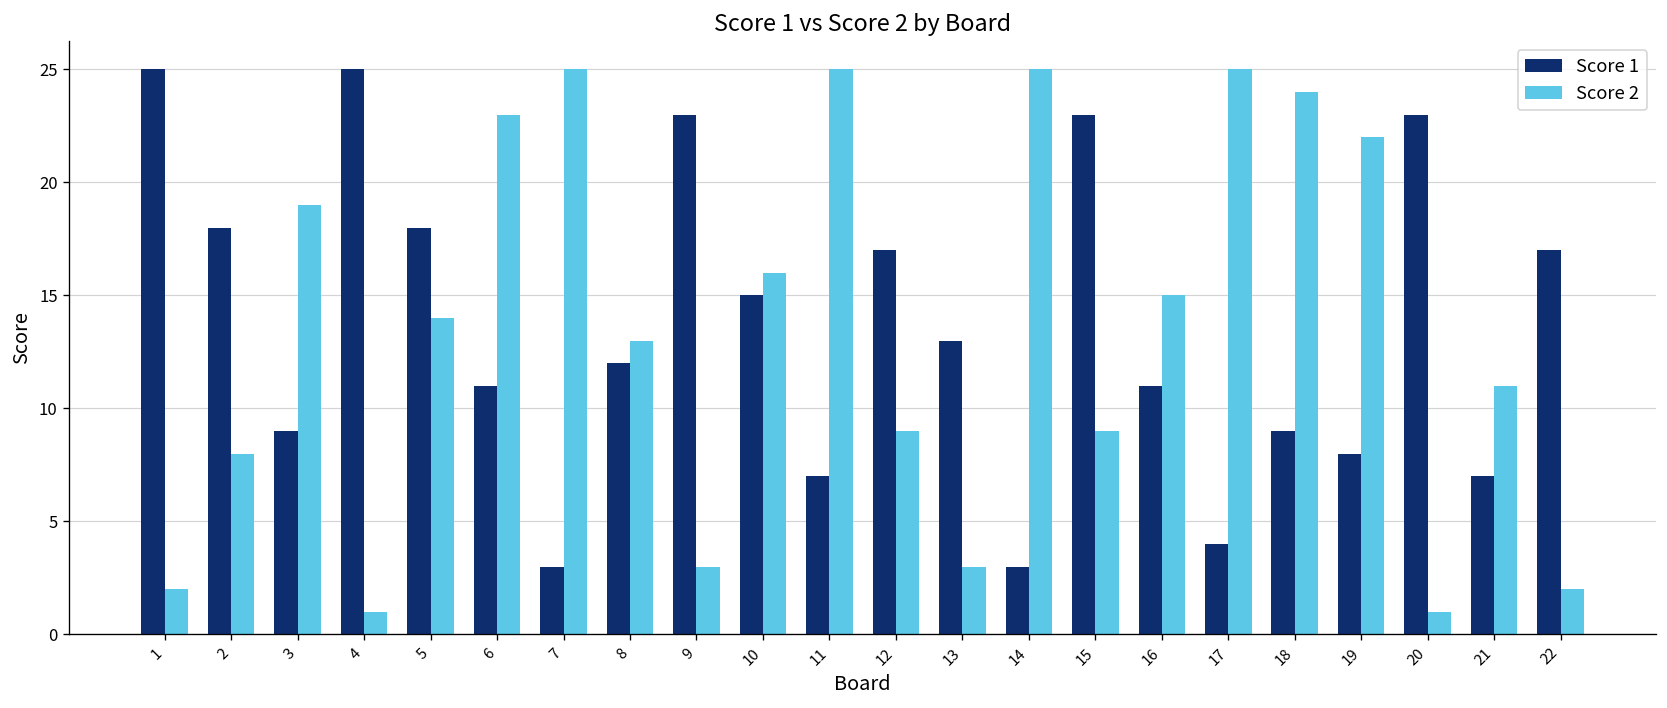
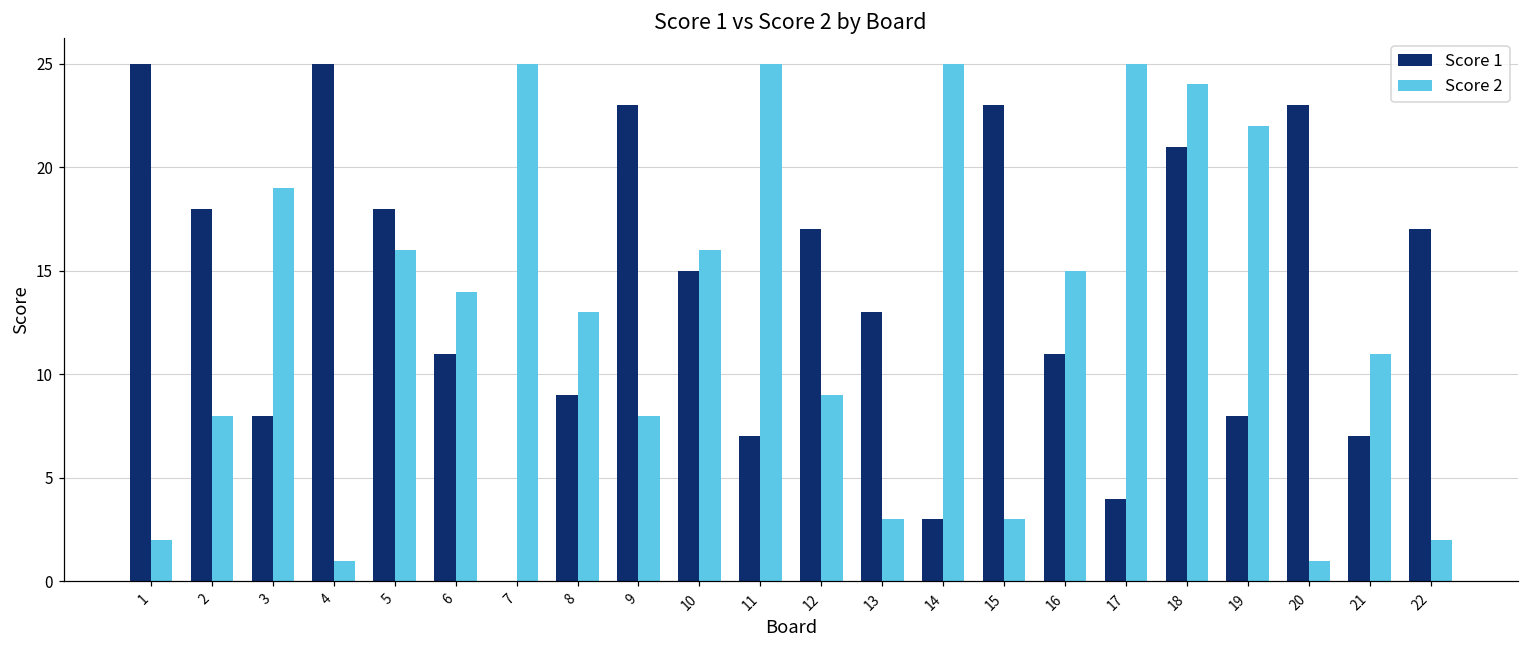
  {
    "Score 1": {
      "1": 25,
      "2": 18,
-     "3": 9,
+     "3": 8,
      "4": 25,
      "5": 18,
      "6": 11,
-     "7": 3,
-     "8": 12,
+     "7": 0,
+     "8": 9,
      "9": 23,
      "10": 15,
      "11": 7,
      "12": 17,
      "13": 13,
      "14": 3,
      "15": 23,
      "16": 11,
      "17": 4,
-     "18": 9,
+     "18": 21,
      "19": 8,
      "20": 23,
      "21": 7,
      "22": 17
    },
    "Score 2": {
      "1": 2,
      "2": 8,
      "3": 19,
      "4": 1,
-     "5": 14,
-     "6": 23,
+     "5": 16,
+     "6": 14,
      "7": 25,
      "8": 13,
-     "9": 3,
+     "9": 8,
      "10": 16,
      "11": 25,
      "12": 9,
      "13": 3,
      "14": 25,
-     "15": 9,
+     "15": 3,
      "16": 15,
      "17": 25,
      "18": 24,
      "19": 22,
      "20": 1,
      "21": 11,
      "22": 2
    }
  }
